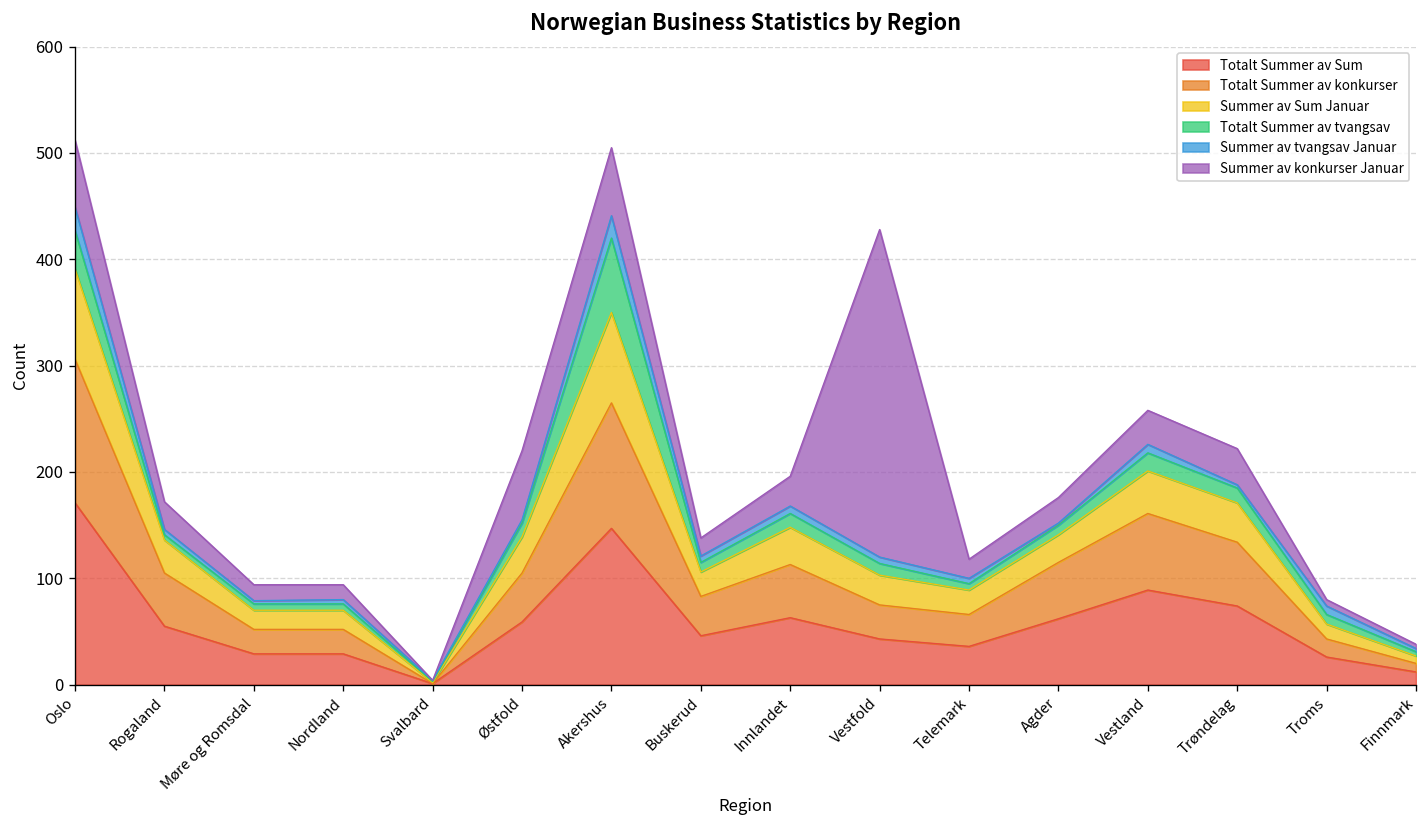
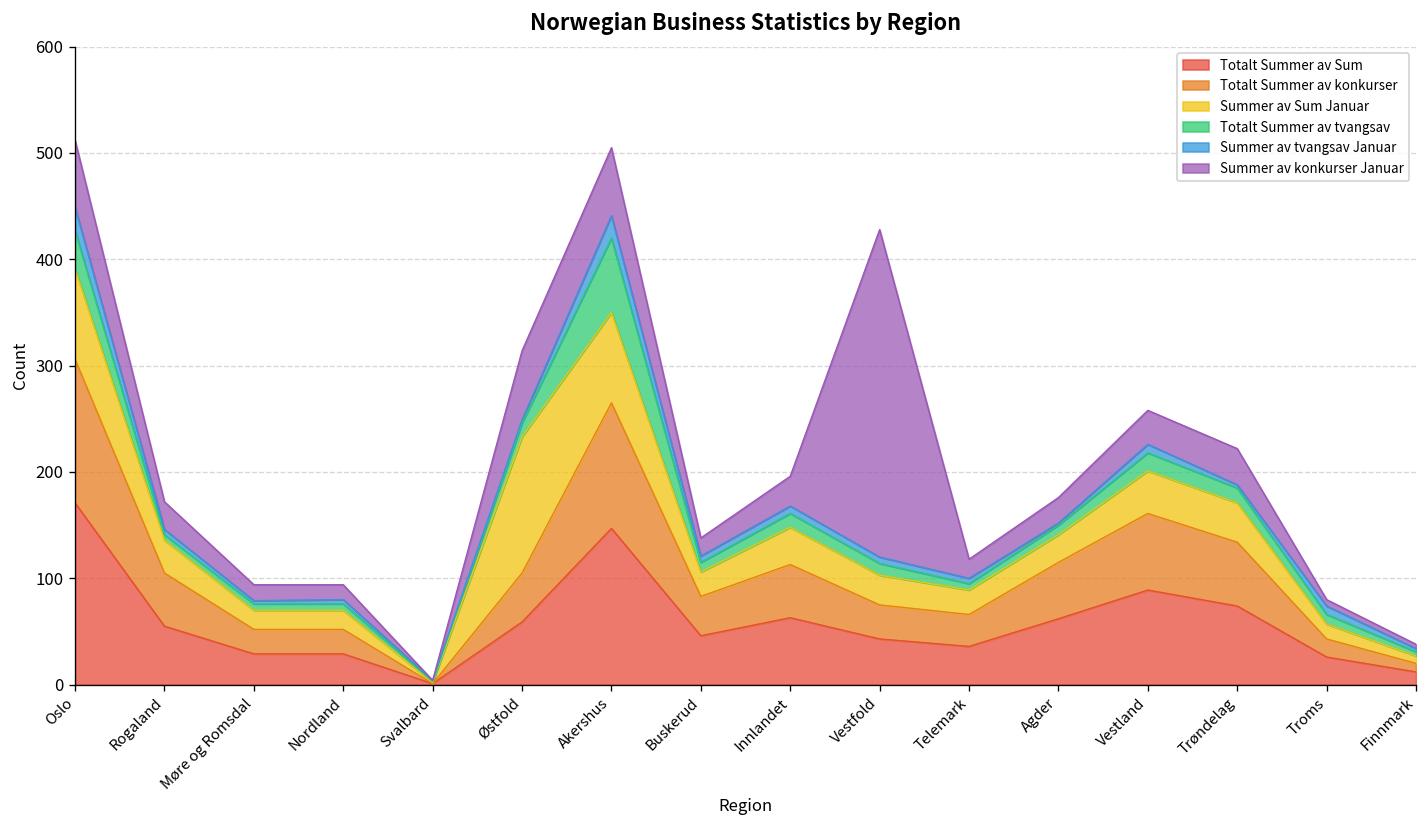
  {
    "Summer av Sum Januar": {
      "Oslo": 90,
      "Rogaland": 30,
      "Møre og Romsdal": 20,
      "Nordland": 20,
-     "Østfold": 30,
+     "Østfold": 130,
      "Akershus": 90,
      "Buskerud": 20,
      "Innlandet": 40,
      "Vestfold": 30,
      "Telemark": 20,
      "Agder": 30,
      "Vestland": 40,
      "Trøndelag": 40,
      "Troms": 10,
      "Finnmark": 10
    },
    "Totalt Summer av tvangsav": {
      "Oslo": 40,
      "Rogaland": 10,
      "Møre og Romsdal": 10,
      "Nordland": 10,
      "Østfold": 10,
      "Akershus": 70,
      "Buskerud": 10,
      "Innlandet": 10,
      "Vestfold": 10,
      "Telemark": 10,
      "Vestland": 20,
      "Trøndelag": 10,
      "Troms": 10,
      "Finnmark": 0
    },
    "Summer av tvangsav Januar": {
      "Oslo": 20,
      "Rogaland": 10,
      "Møre og Romsdal": 0,
      "Nordland": 0,
      "Østfold": 0,
      "Akershus": 20,
      "Buskerud": 10,
      "Innlandet": 10,
      "Vestfold": 10,
      "Telemark": 10,
      "Vestland": 10,
      "Trøndelag": 0,
      "Troms": 10,
      "Finnmark": 0
    },
    "Summer av konkurser Januar": {
      "Oslo": 60,
      "Rogaland": 30,
      "Møre og Romsdal": 20,
      "Nordland": 10,
      "Østfold": 70,
      "Akershus": 60,
      "Buskerud": 20,
      "Innlandet": 30,
      "Vestfold": 310,
      "Telemark": 20,
      "Agder": 20,
      "Vestland": 30,
      "Trøndelag": 30,
      "Troms": 10,
      "Finnmark": 0
    }
  }
